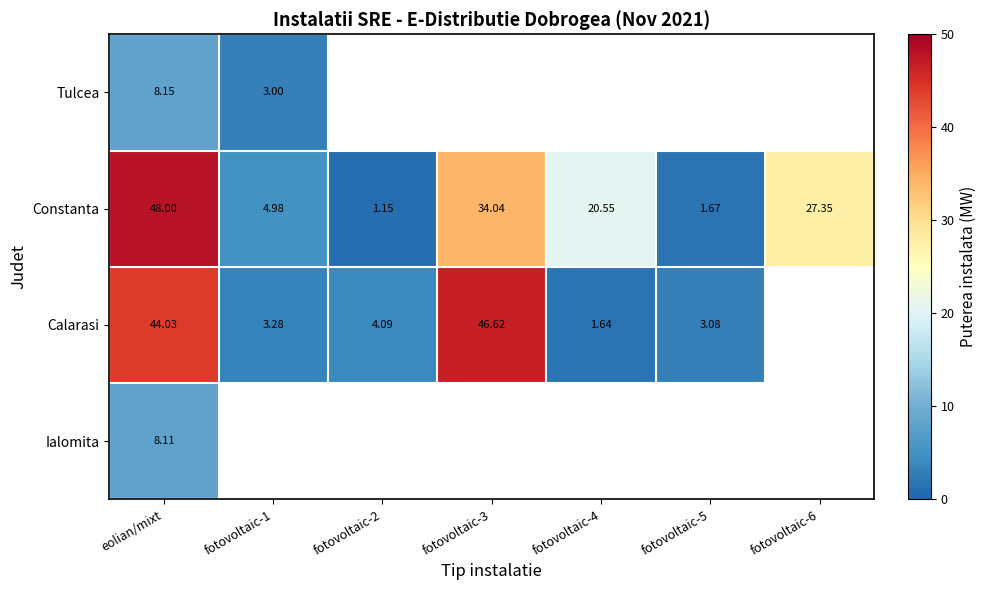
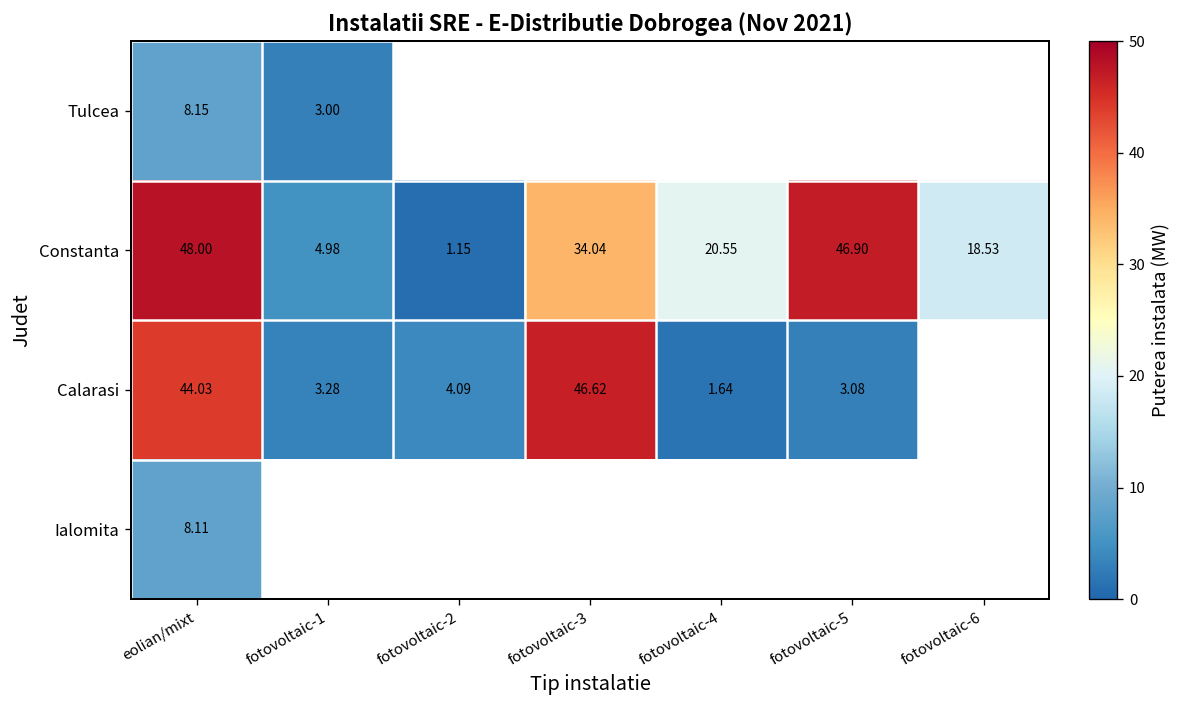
  {
    "Tulcea": {
      "eolian/mixt": 8.15,
      "fotovoltaic-1": 3.00
    },
    "Constanta": {
      "eolian/mixt": 48.00,
      "fotovoltaic-1": 4.98,
      "fotovoltaic-2": 1.15,
      "fotovoltaic-3": 34.04,
      "fotovoltaic-4": 20.55,
-     "fotovoltaic-5": 1.67,
-     "fotovoltaic-6": 27.35
+     "fotovoltaic-5": 46.90,
+     "fotovoltaic-6": 18.53
    },
    "Calarasi": {
      "eolian/mixt": 44.03,
      "fotovoltaic-1": 3.28,
      "fotovoltaic-2": 4.09,
      "fotovoltaic-3": 46.62,
      "fotovoltaic-4": 1.64,
      "fotovoltaic-5": 3.08
    },
    "Ialomita": {
      "eolian/mixt": 8.11
    }
  }
